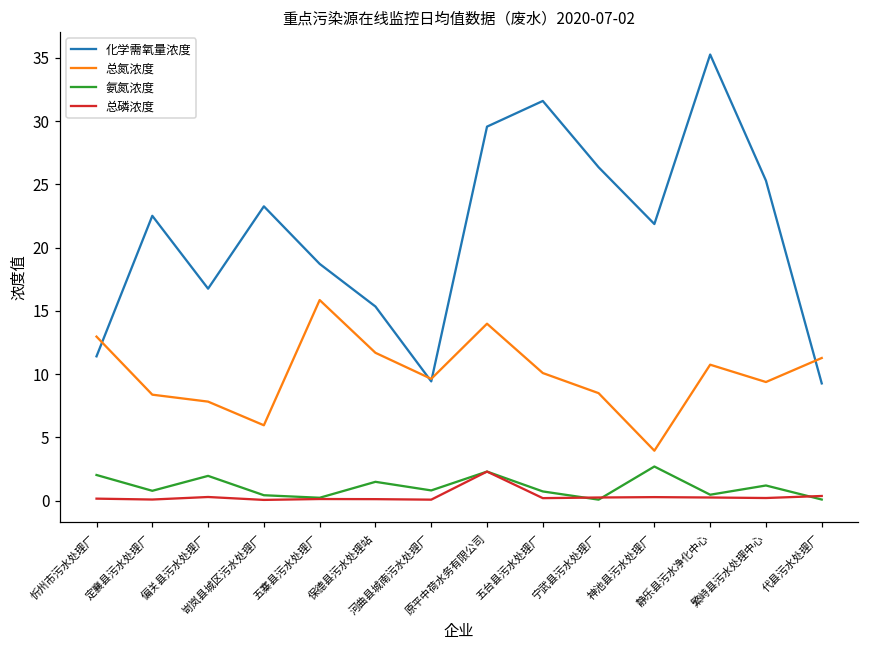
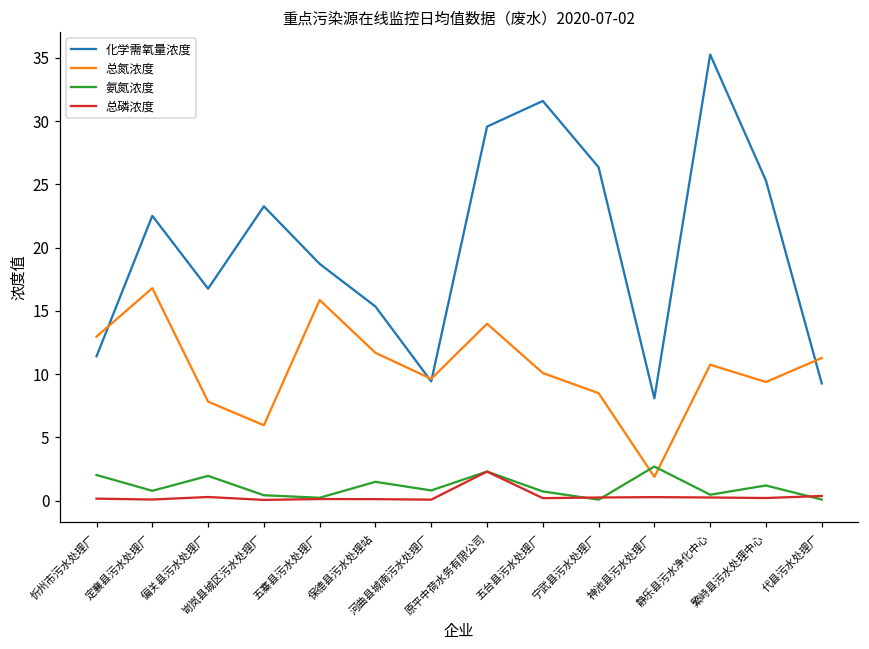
  {
    "化学需氧量浓度": {
      "忻州市污水处理厂": 11.4,
      "定襄县污水处理厂": 22.5,
      "偏关县污水处理厂": 16.8,
      "岢岚县城区污水处理厂": 23.3,
      "五寨县污水处理厂": 18.7,
      "保德县污水处理站": 15.4,
      "原平中荷水务有限公司": 29.6,
      "五台县污水处理厂": 31.6,
      "宁武县污水处理厂": 26.4,
-     "神池县污水处理厂": 21.9,
+     "神池县污水处理厂": 8.1,
      "静乐县污水净化中心": 35.3,
      "繁峙县污水处理中心": 25.3,
      "代县污水处理厂": 9.3
    },
    "总氮浓度": {
      "忻州市污水处理厂": 13.0,
-     "定襄县污水处理厂": 8.4,
+     "定襄县污水处理厂": 16.8,
      "偏关县污水处理厂": 7.8,
      "岢岚县城区污水处理厂": 6.0,
      "五寨县污水处理厂": 15.9,
      "保德县污水处理站": 11.7,
      "原平中荷水务有限公司": 14.0,
      "五台县污水处理厂": 10.1,
      "宁武县污水处理厂": 8.5,
-     "神池县污水处理厂": 4.0,
+     "神池县污水处理厂": 1.9,
      "静乐县污水净化中心": 10.8,
      "繁峙县污水处理中心": 9.4,
      "代县污水处理厂": 11.3
    },
    "氨氮浓度": {
      "忻州市污水处理厂": 2.0,
      "定襄县污水处理厂": 0.8,
      "偏关县污水处理厂": 2.0,
      "岢岚县城区污水处理厂": 0.4,
      "保德县污水处理站": 1.5,
      "河曲县城南污水处理厂": 0.8,
      "五台县污水处理厂": 0.7,
      "神池县污水处理厂": 2.7,
      "静乐县污水净化中心": 0.5,
      "繁峙县污水处理中心": 1.2,
      "代县污水处理厂": 0.1
    },
    "总磷浓度": {
      "忻州市污水处理厂": 0.2,
      "定襄县污水处理厂": 0.1,
      "偏关县污水处理厂": 0.3,
      "岢岚县城区污水处理厂": 0.1,
      "保德县污水处理站": 0.1,
      "河曲县城南污水处理厂": 0.1,
      "五台县污水处理厂": 0.2,
      "神池县污水处理厂": 0.3,
      "静乐县污水净化中心": 0.3,
      "繁峙县污水处理中心": 0.2,
      "代县污水处理厂": 0.4
    }
  }
